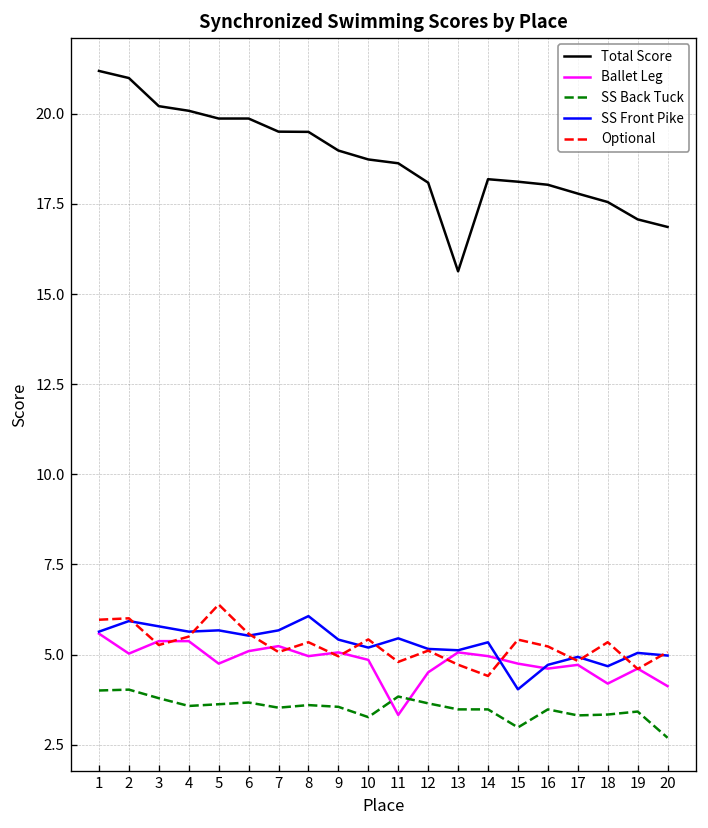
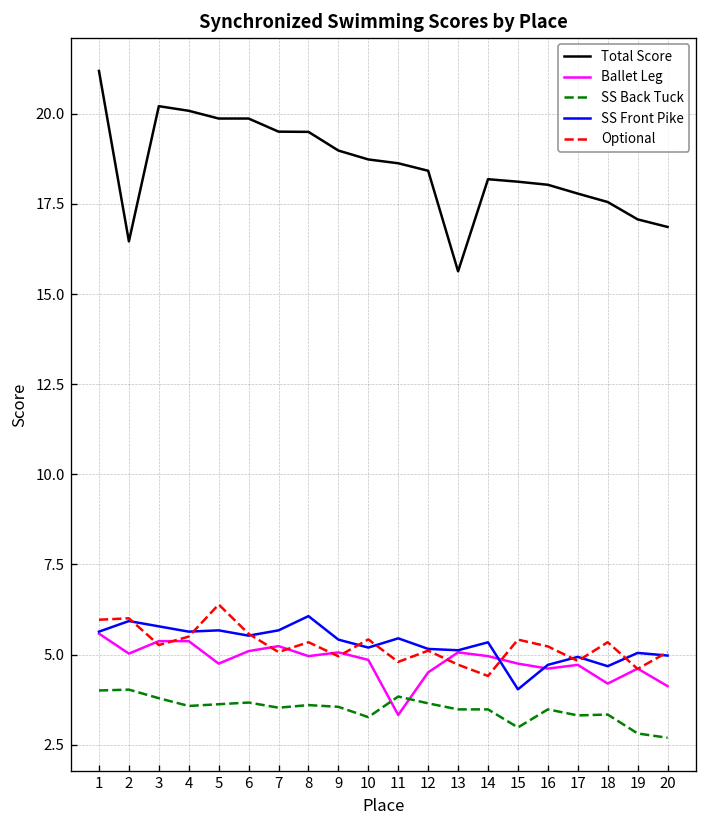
  {
    "Total Score": {
      "1": 21.2,
-     "2": 21.0,
+     "2": 16.5,
      "3": 20.2,
      "4": 20.1,
      "5": 19.9,
      "6": 19.9,
      "7": 19.5,
      "8": 19.5,
      "9": 19.0,
      "10": 18.7,
      "11": 18.6,
-     "12": 18.1,
+     "12": 18.4,
      "13": 15.6,
      "14": 18.2,
      "15": 18.1,
      "16": 18.0,
      "17": 17.8,
      "18": 17.6,
      "19": 17.1,
      "20": 16.9
    },
    "Ballet Leg": {
      "2": 5.0,
      "3": 5.4,
      "4": 5.4,
      "5": 4.7,
      "6": 5.1,
      "7": 5.2,
      "8": 5.0,
      "9": 5.1,
      "10": 4.9,
      "11": 3.3,
      "12": 4.5,
      "14": 5.0,
      "15": 4.7,
      "16": 4.6,
      "17": 4.7,
      "18": 4.2,
      "20": 4.1
    },
    "SS Back Tuck": {
      "1": 4.0,
      "2": 4.0,
      "3": 3.8,
      "4": 3.6,
      "5": 3.6,
      "6": 3.7,
      "7": 3.5,
      "8": 3.6,
      "9": 3.6,
      "10": 3.3,
      "11": 3.8,
      "12": 3.6,
      "13": 3.5,
      "14": 3.5,
      "15": 3.0,
      "16": 3.5,
      "17": 3.3,
      "18": 3.3,
-     "19": 3.4,
+     "19": 2.8,
      "20": 2.7
    },
    "SS Front Pike": {
      "3": 5.8,
      "4": 5.6,
      "5": 5.7,
      "7": 5.7,
      "8": 6.1,
      "9": 5.4,
      "10": 5.2,
      "11": 5.5,
      "14": 5.3,
      "15": 4.0,
      "16": 4.7,
      "17": 4.9,
      "18": 4.7,
      "19": 5.0,
      "20": 5.0
    },
    "Optional": {
      "1": 6.0,
      "3": 5.3,
      "4": 5.5,
      "5": 6.4,
      "7": 5.1,
      "8": 5.3,
      "9": 5.0,
      "10": 5.4,
      "11": 4.8,
      "13": 4.7,
      "14": 4.4,
      "15": 5.4,
      "16": 5.2,
      "17": 4.8,
      "18": 5.3,
      "20": 5.1
    }
  }
